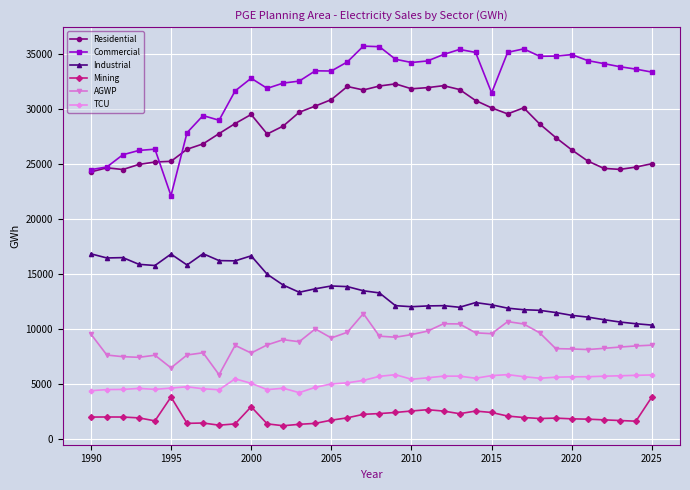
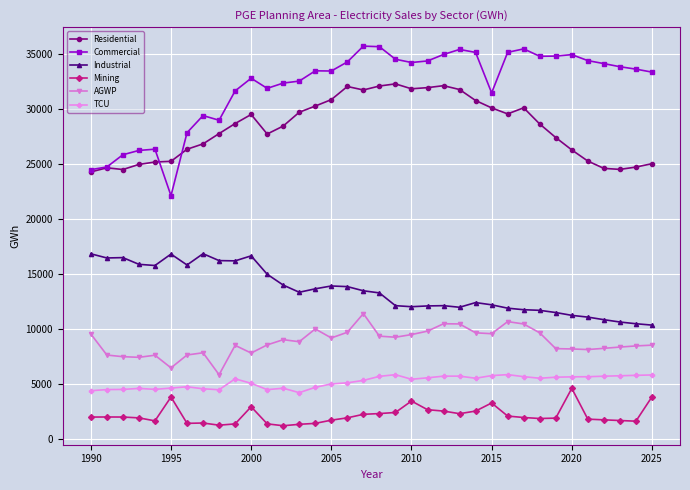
  {
    "Commercial": {
      "1995": 22100,
      "2000": 32800,
      "2005": 33500,
      "2010": 34200,
      "2015": 31500,
      "2020": 34900,
      "2025": 33400
    },
    "Mining": {
      "1990": 2000,
      "1995": 3800,
      "2000": 2900,
      "2005": 1700,
-     "2010": 2500,
-     "2015": 2400,
-     "2020": 1800,
+     "2010": 3500,
+     "2015": 3300,
+     "2020": 4600,
      "2025": 3800
    }
  }
